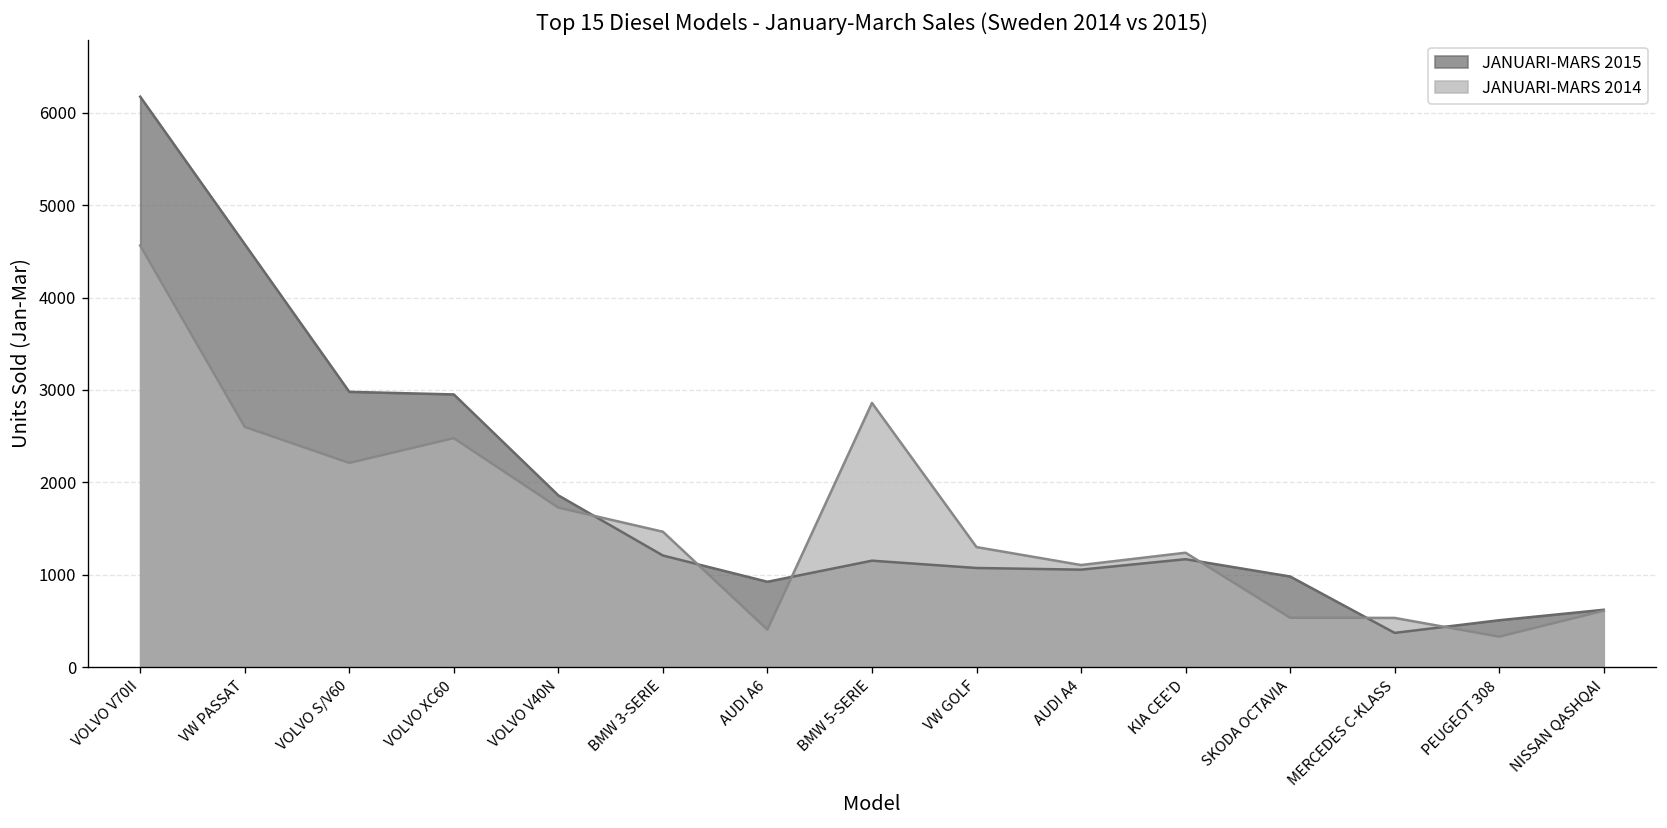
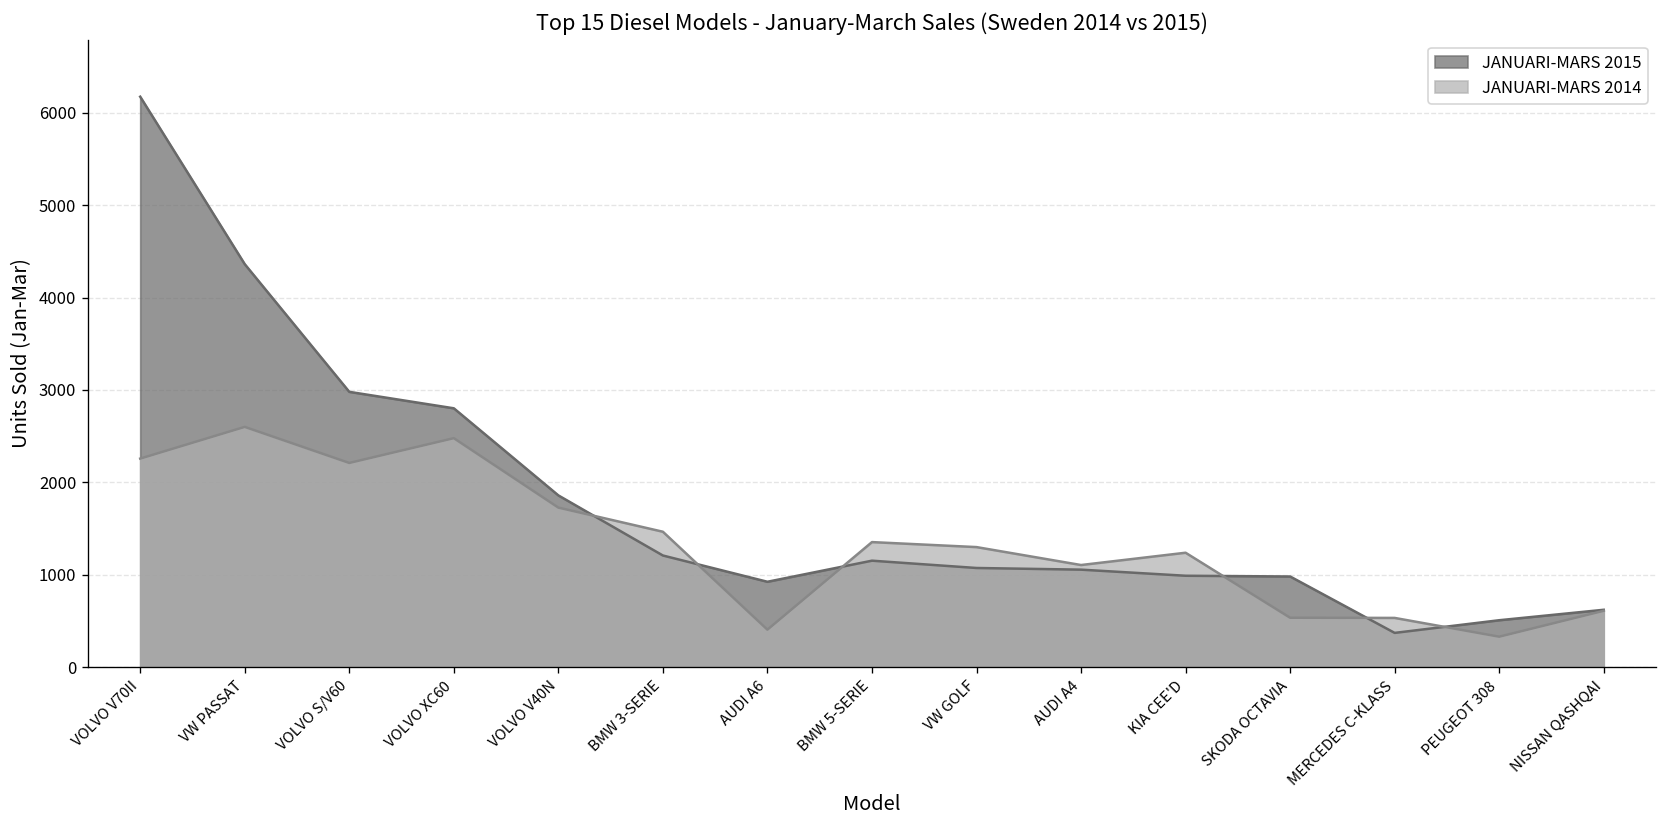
  {
    "JANUARI-MARS 2015": {
      "VOLVO V70II": 6200,
-     "VW PASSAT": 4600,
+     "VW PASSAT": 4400,
      "VOLVO S/V60": 3000,
-     "VOLVO XC60": 3000,
+     "VOLVO XC60": 2800,
      "VOLVO V40N": 1900,
      "BMW 3-SERIE": 1200,
      "AUDI A6": 900,
      "BMW 5-SERIE": 1200,
      "VW GOLF": 1100,
      "AUDI A4": 1100,
-     "KIA CEE'D": 1200,
+     "KIA CEE'D": 1000,
      "SKODA OCTAVIA": 1000,
      "MERCEDES C-KLASS": 400,
      "PEUGEOT 308": 500
    },
    "JANUARI-MARS 2014": {
-     "VOLVO V70II": 4600,
+     "VOLVO V70II": 2300,
      "VW PASSAT": 2600,
      "VOLVO S/V60": 2200,
      "VOLVO XC60": 2500,
      "VOLVO V40N": 1700,
      "BMW 3-SERIE": 1500,
      "AUDI A6": 400,
-     "BMW 5-SERIE": 2900,
+     "BMW 5-SERIE": 1400,
      "VW GOLF": 1300,
      "AUDI A4": 1100,
      "KIA CEE'D": 1200,
      "SKODA OCTAVIA": 500,
      "MERCEDES C-KLASS": 500,
      "PEUGEOT 308": 300
    }
  }
